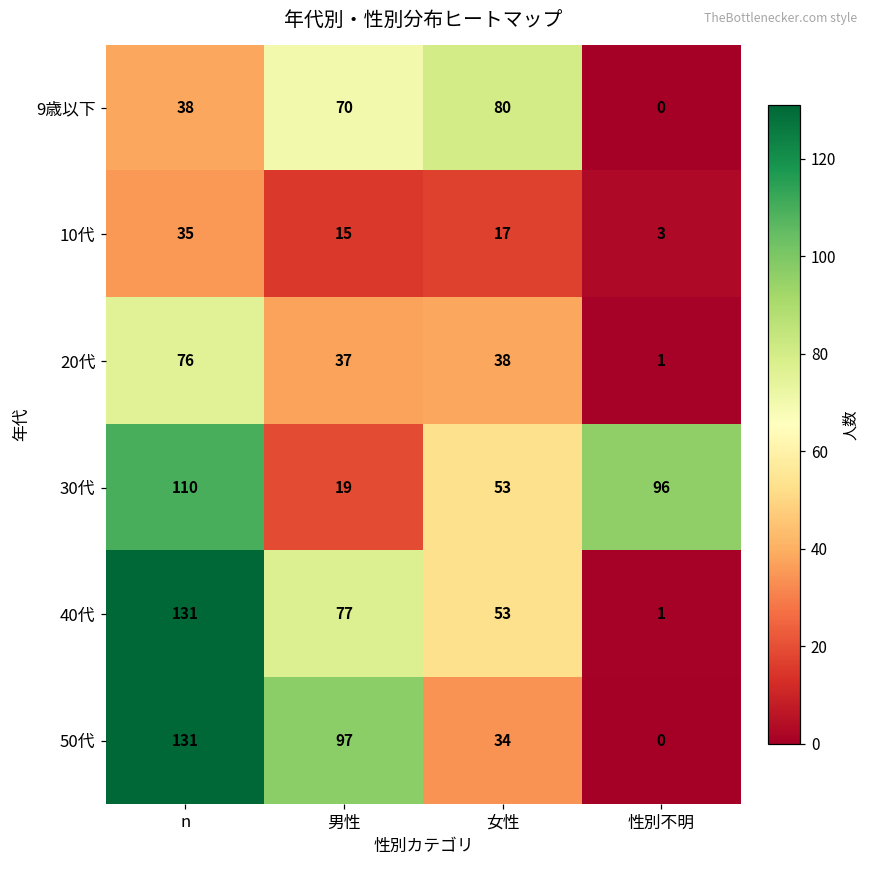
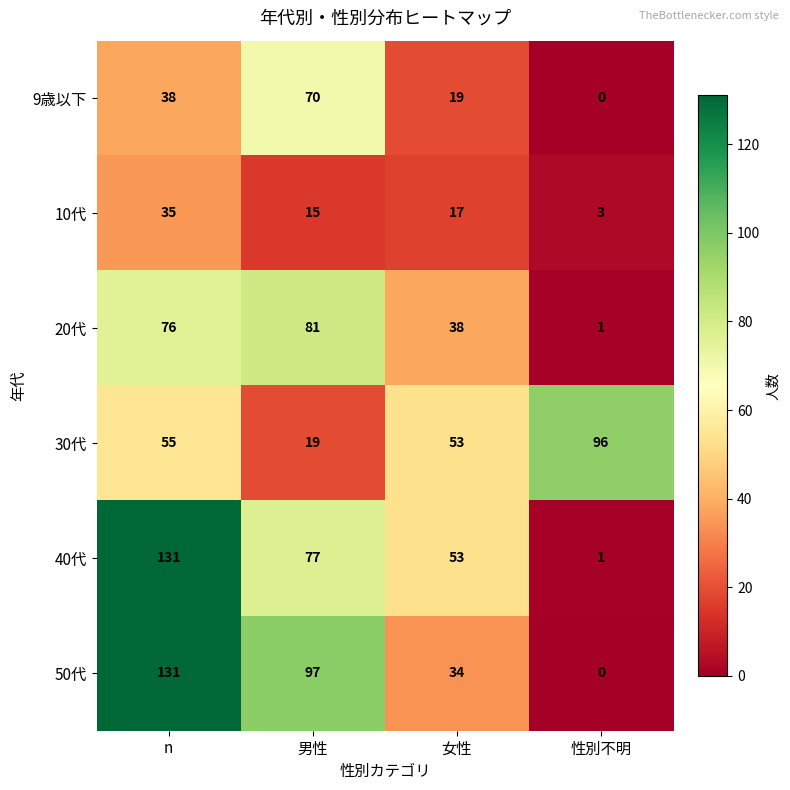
  {
    "9歳以下": {
      "n": 38,
      "男性": 70,
-     "女性": 80,
+     "女性": 19,
      "性別不明": 0
    },
    "10代": {
      "n": 35,
      "男性": 15,
      "女性": 17,
      "性別不明": 3
    },
    "20代": {
      "n": 76,
-     "男性": 37,
+     "男性": 81,
      "女性": 38,
      "性別不明": 1
    },
    "30代": {
-     "n": 110,
+     "n": 55,
      "男性": 19,
      "女性": 53,
      "性別不明": 96
    },
    "40代": {
      "n": 131,
      "男性": 77,
      "女性": 53,
      "性別不明": 1
    },
    "50代": {
      "n": 131,
      "男性": 97,
      "女性": 34,
      "性別不明": 0
    }
  }
